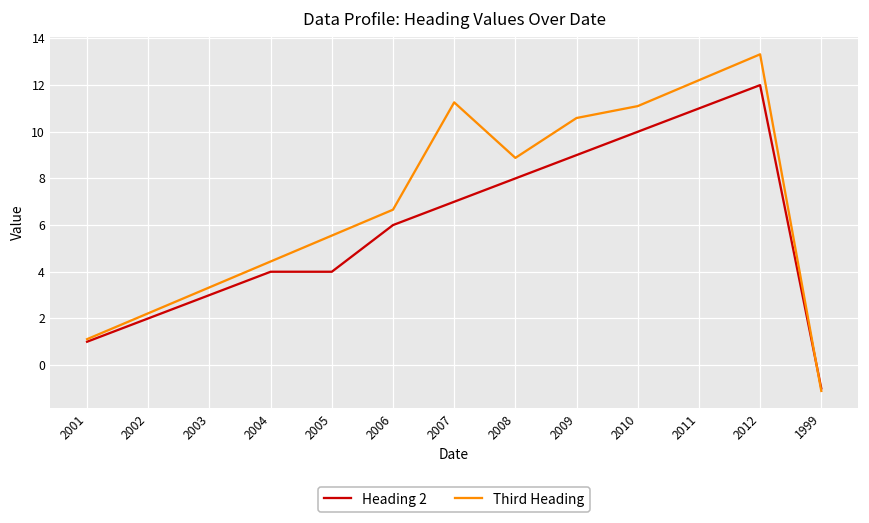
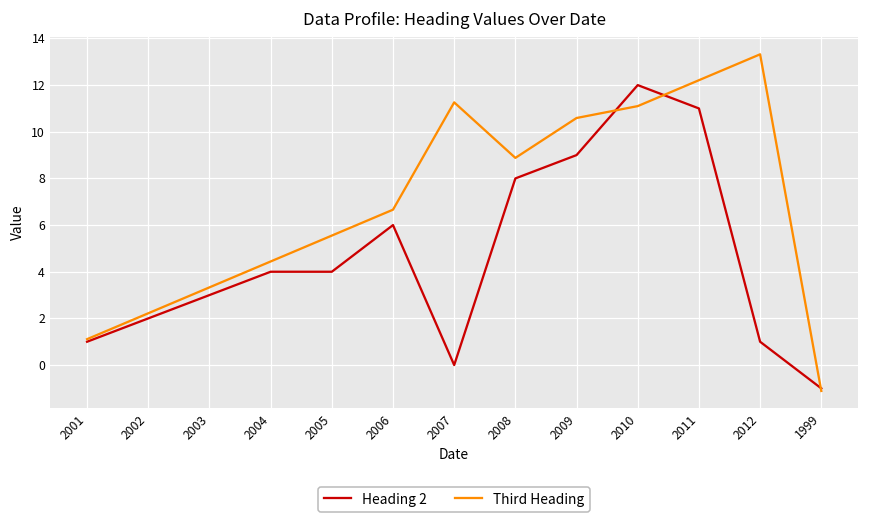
  {
    "Heading 2": {
      "2002": 2,
      "2003": 3,
      "2004": 4,
      "2005": 4,
      "2006": 6,
-     "2007": 7,
+     "2007": 0,
      "2008": 8,
      "2009": 9,
-     "2010": 10,
+     "2010": 12,
      "2011": 11,
-     "2012": 12
+     "2012": 1
    },
    "Third Heading": {
      "2002": 2.2,
      "2003": 3.3,
      "2004": 4.4,
      "2005": 5.6,
      "2006": 6.7,
      "2007": 11.3,
      "2008": 8.9,
      "2009": 10.6,
      "2010": 11,
      "2011": 12.2,
      "2012": 13.3
    }
  }
